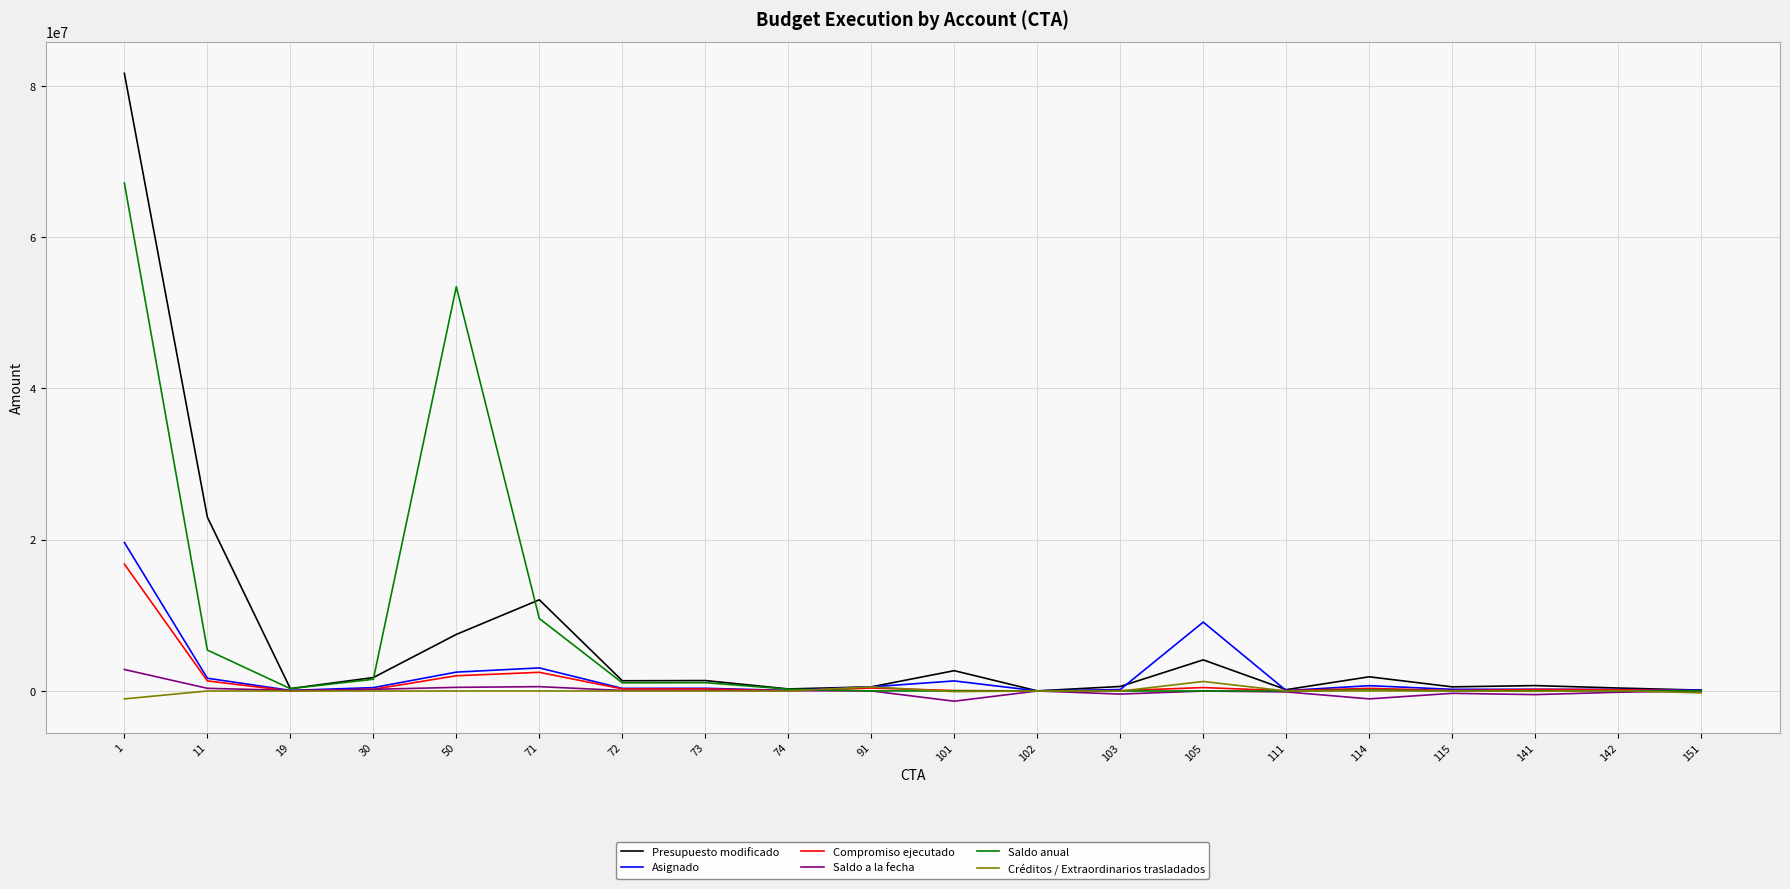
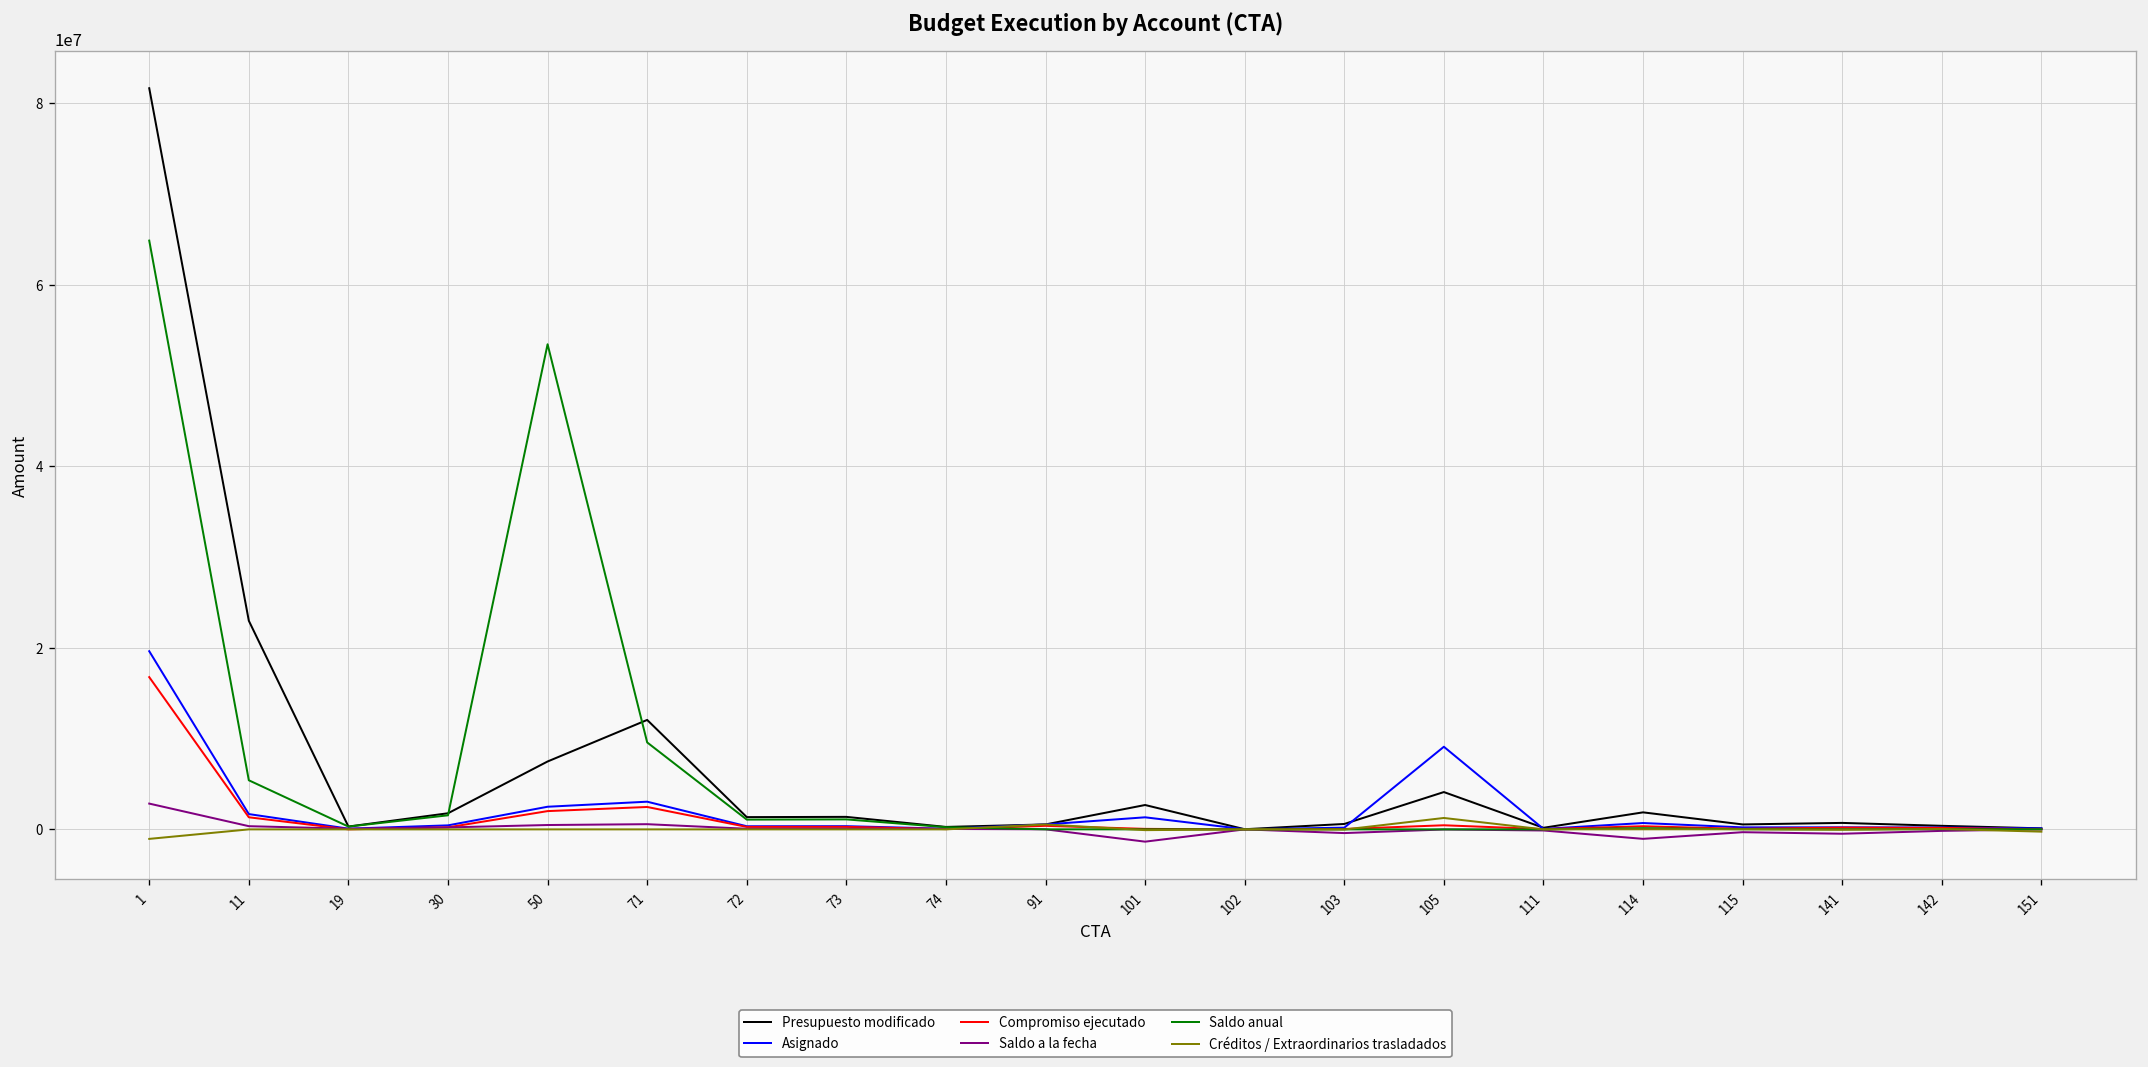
  {
    "Presupuesto modificado": {
      "1": 82000000,
      "11": 23000000,
      "50": 7000000,
      "71": 12000000,
      "101": 3000000,
      "103": 1000000,
      "105": 4000000,
      "114": 2000000,
      "141": 1000000
    },
    "Asignado": {
      "1": 20000000,
      "11": 2000000,
      "50": 2000000,
      "71": 3000000,
      "101": 1000000,
      "105": 9000000,
      "114": 1000000
    },
    "Compromiso ejecutado": {
      "1": 17000000,
      "11": 1000000,
      "50": 2000000,
      "71": 2000000,
      "105": 0
    },
    "Saldo a la fecha": {
      "1": 3000000,
      "11": 0,
      "50": 0,
      "71": 1000000,
      "101": -1000000,
      "103": 0,
      "114": -1000000,
      "141": 0
    },
    "Saldo anual": {
-     "1": 67000000,
+     "1": 65000000,
      "11": 5000000,
      "50": 53000000,
      "71": 10000000
    },
    "Créditos / Extraordinarios trasladados": {
      "1": -1000000,
      "11": 0,
      "50": 0,
      "71": 0,
      "105": 1000000
    }
  }
